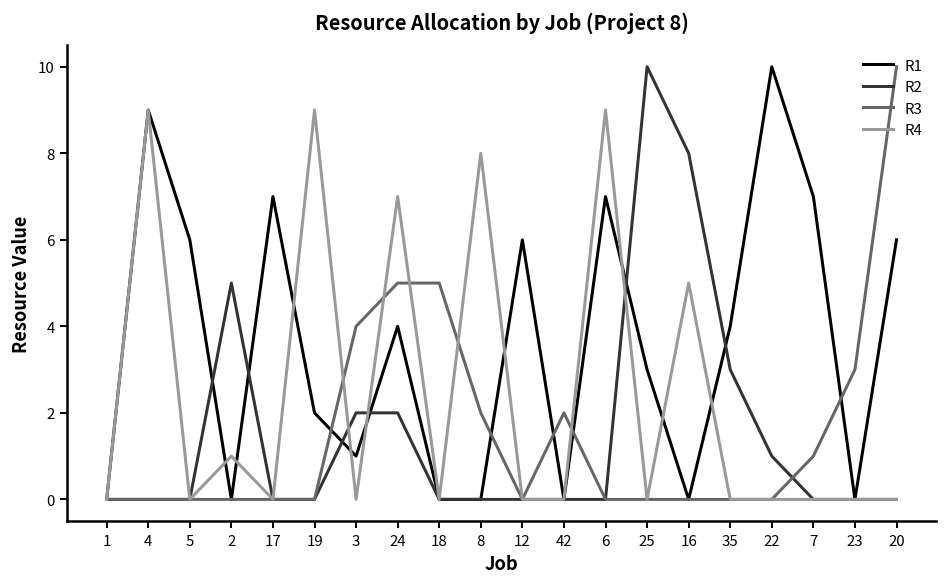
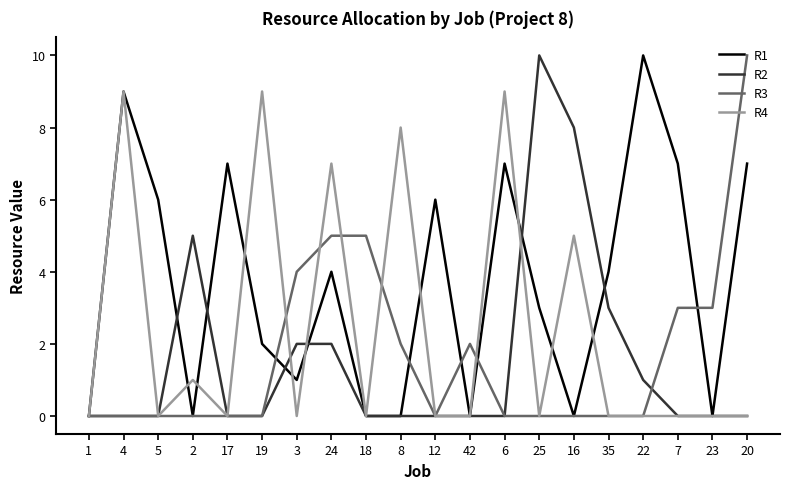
  {
    "R1": {
      "5": 6,
      "17": 7,
      "19": 2,
      "3": 1,
      "24": 4,
      "12": 6,
      "6": 7,
      "25": 3,
      "35": 4,
      "22": 10,
      "7": 7,
-     "20": 6
+     "20": 7
    },
    "R2": {
      "2": 5,
      "3": 2,
      "24": 2,
      "25": 10,
      "16": 8,
      "35": 3,
      "22": 1
    },
    "R3": {
      "3": 4,
      "24": 5,
      "18": 5,
      "8": 2,
      "42": 2,
-     "7": 1,
+     "7": 3,
      "23": 3,
      "20": 10
    },
    "R4": {
      "2": 1,
      "19": 9,
      "3": 0,
      "24": 7,
      "8": 8,
      "6": 9,
      "16": 5
    }
  }
